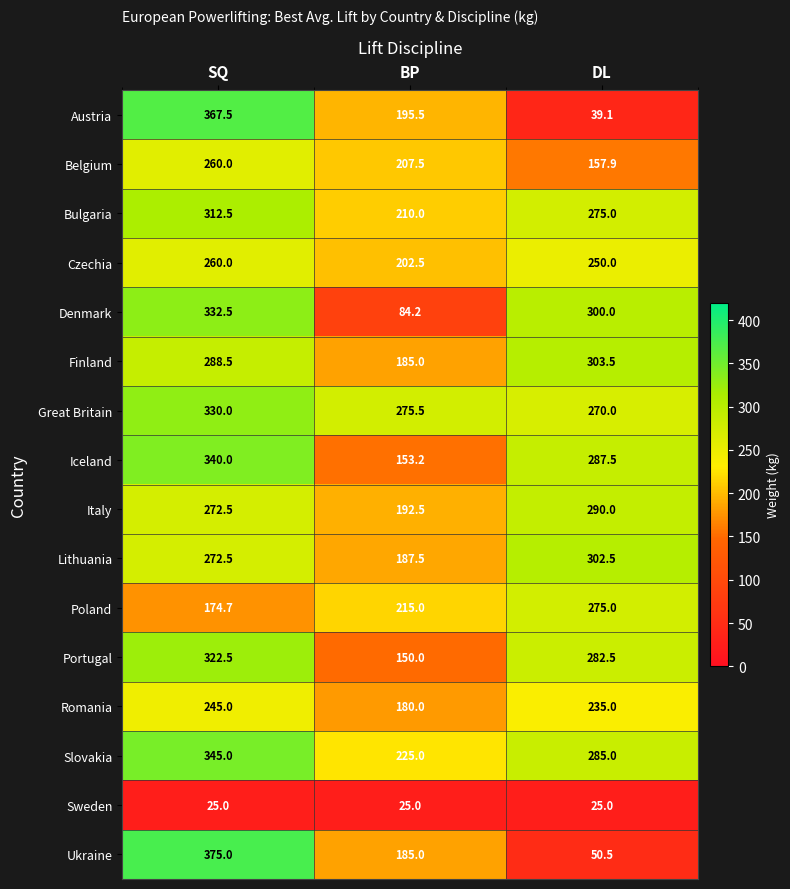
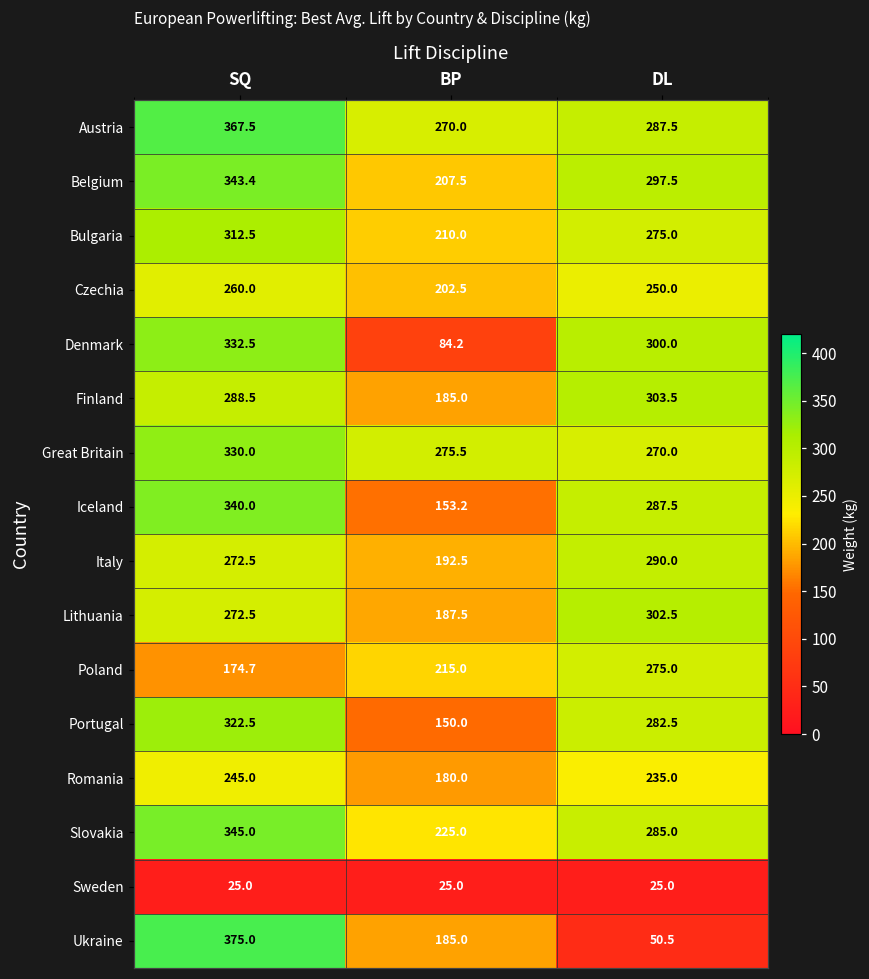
  {
    "Austria": {
      "SQ": 367.5,
-     "BP": 195.5,
-     "DL": 39.1
+     "BP": 270.0,
+     "DL": 287.5
    },
    "Belgium": {
-     "SQ": 260.0,
+     "SQ": 343.4,
      "BP": 207.5,
-     "DL": 157.9
+     "DL": 297.5
    },
    "Bulgaria": {
      "SQ": 312.5,
      "BP": 210.0,
      "DL": 275.0
    },
    "Czechia": {
      "SQ": 260.0,
      "BP": 202.5,
      "DL": 250.0
    },
    "Denmark": {
      "SQ": 332.5,
      "BP": 84.2,
      "DL": 300.0
    },
    "Finland": {
      "SQ": 288.5,
      "BP": 185.0,
      "DL": 303.5
    },
    "Great Britain": {
      "SQ": 330.0,
      "BP": 275.5,
      "DL": 270.0
    },
    "Iceland": {
      "SQ": 340.0,
      "BP": 153.2,
      "DL": 287.5
    },
    "Italy": {
      "SQ": 272.5,
      "BP": 192.5,
      "DL": 290.0
    },
    "Lithuania": {
      "SQ": 272.5,
      "BP": 187.5,
      "DL": 302.5
    },
    "Poland": {
      "SQ": 174.7,
      "BP": 215.0,
      "DL": 275.0
    },
    "Portugal": {
      "SQ": 322.5,
      "BP": 150.0,
      "DL": 282.5
    },
    "Romania": {
      "SQ": 245.0,
      "BP": 180.0,
      "DL": 235.0
    },
    "Slovakia": {
      "SQ": 345.0,
      "BP": 225.0,
      "DL": 285.0
    },
    "Sweden": {
      "SQ": 25.0,
      "BP": 25.0,
      "DL": 25.0
    },
    "Ukraine": {
      "SQ": 375.0,
      "BP": 185.0,
      "DL": 50.5
    }
  }
